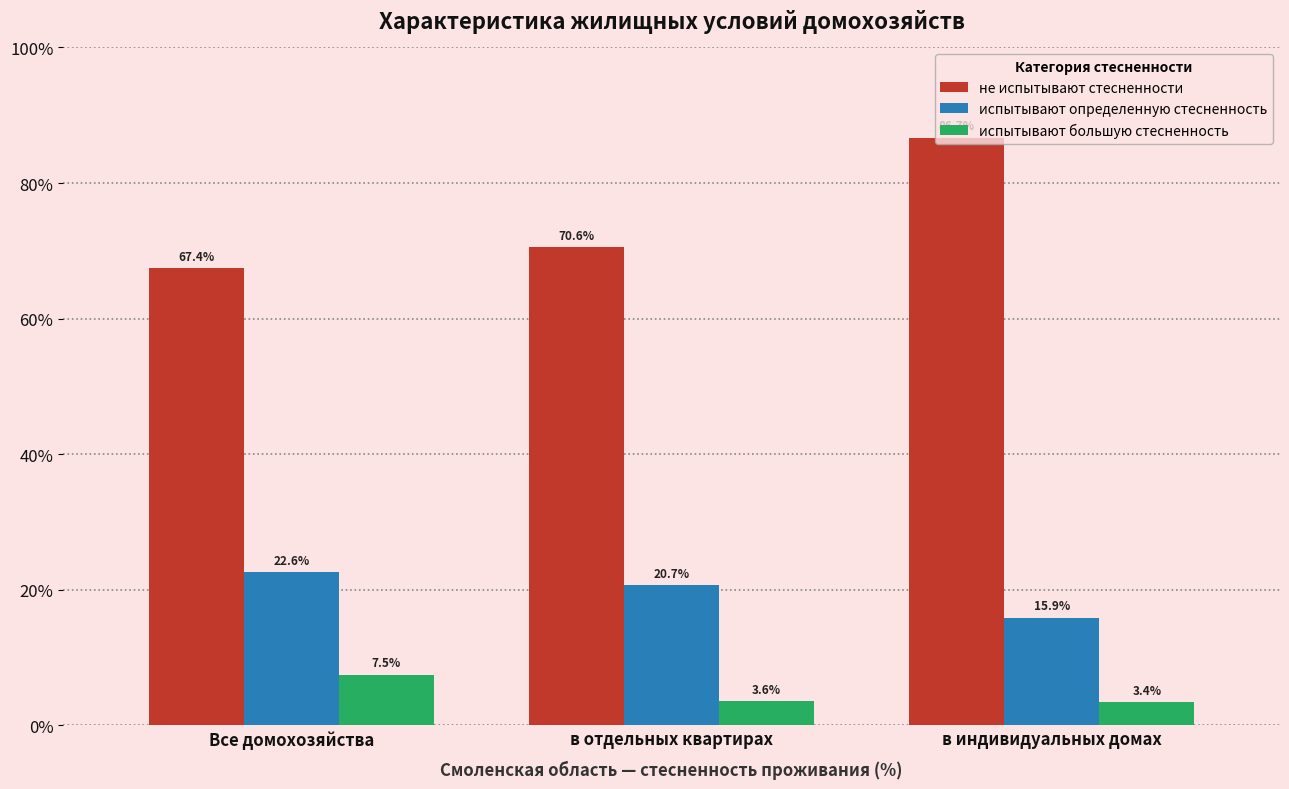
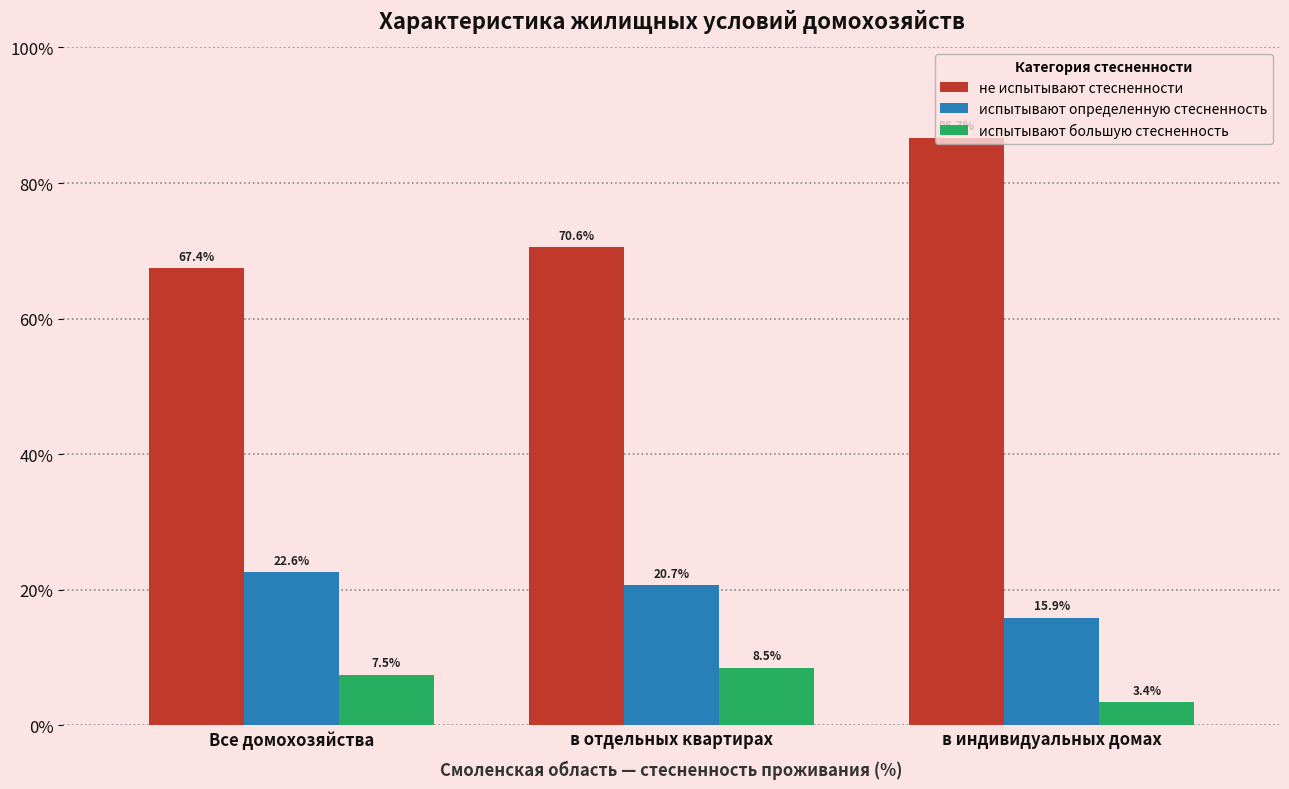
  {
    "не испытывают стесненности": {
      "Все домохозяйства": "67.4%",
      "в отдельных квартирах": "70.6%"
    },
    "испытывают определенную стесненность": {
      "Все домохозяйства": "22.6%",
      "в отдельных квартирах": "20.7%",
      "в индивидуальных домах": "15.9%"
    },
    "испытывают большую стесненность": {
      "Все домохозяйства": "7.5%",
-     "в отдельных квартирах": "3.6%",
+     "в отдельных квартирах": "8.5%",
      "в индивидуальных домах": "3.4%"
    }
  }
